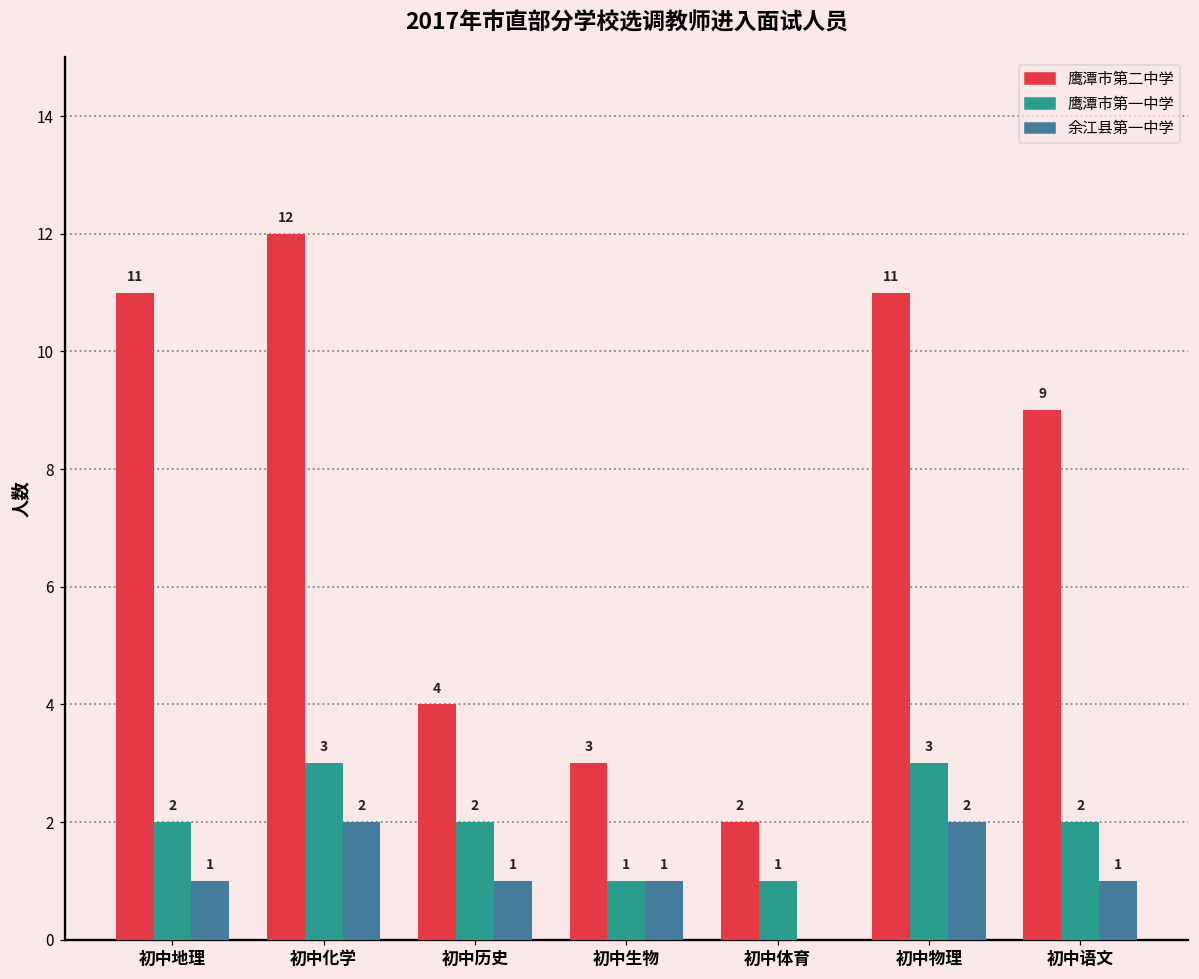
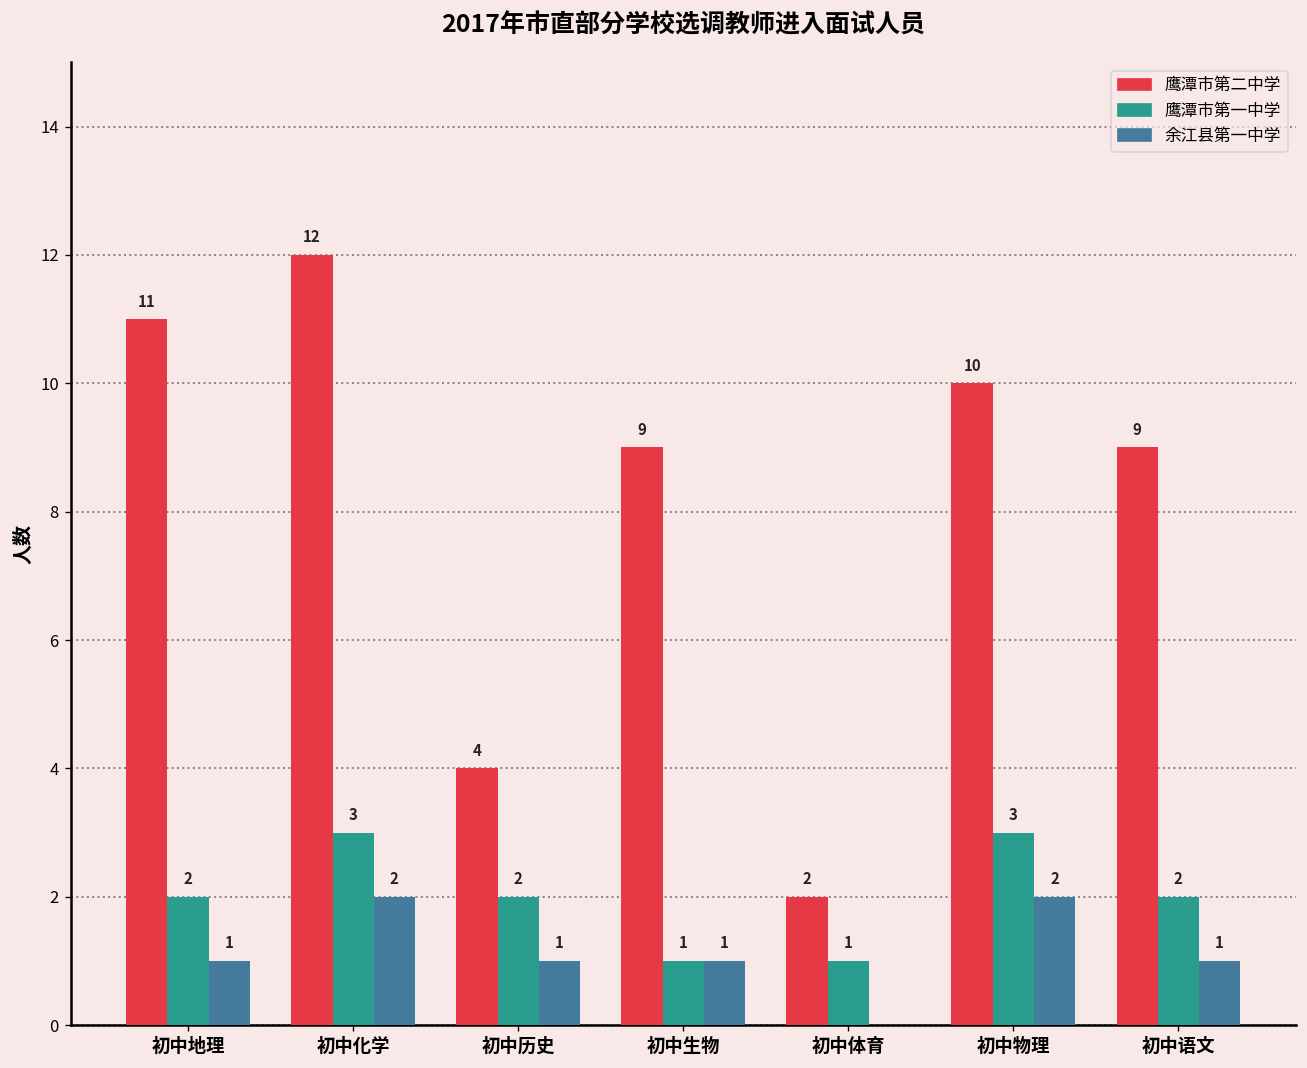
  {
    "鹰潭市第二中学": {
      "初中地理": 11,
      "初中化学": 12,
      "初中历史": 4,
-     "初中生物": 3,
+     "初中生物": 9,
      "初中体育": 2,
-     "初中物理": 11,
+     "初中物理": 10,
      "初中语文": 9
    }
  }
